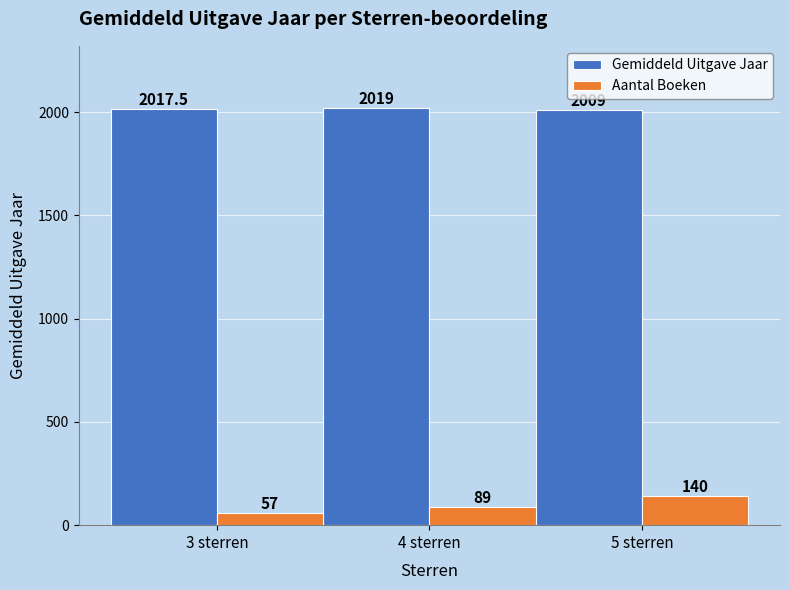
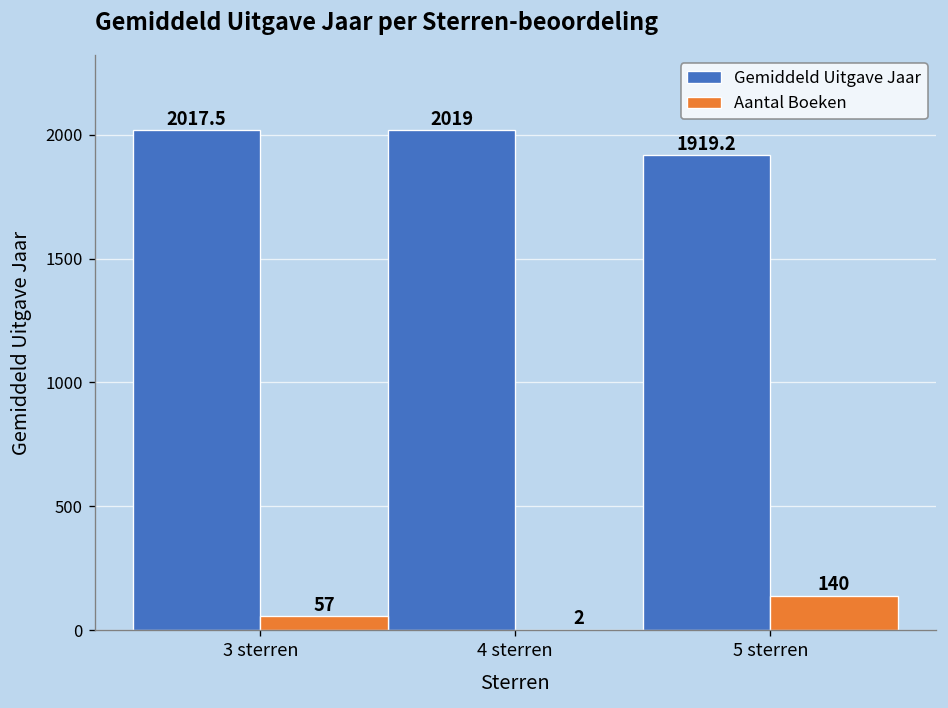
  {
    "Gemiddeld Uitgave Jaar": {
-     "5 sterren": 2010
+     "5 sterren": 1920
    },
    "Aantal Boeken": {
      "3 sterren": 57,
-     "4 sterren": 89,
+     "4 sterren": 2,
      "5 sterren": 140
    }
  }
